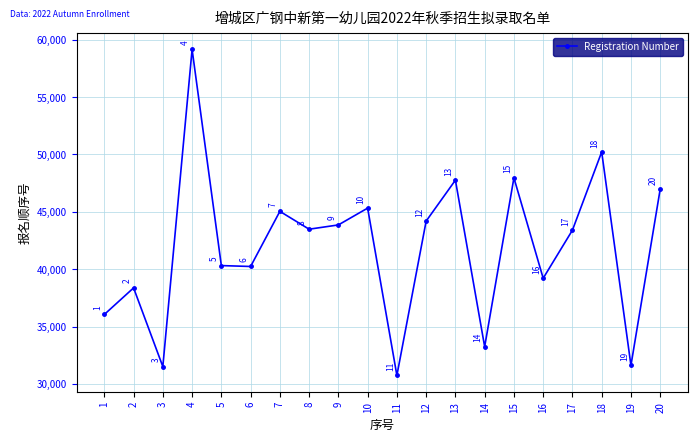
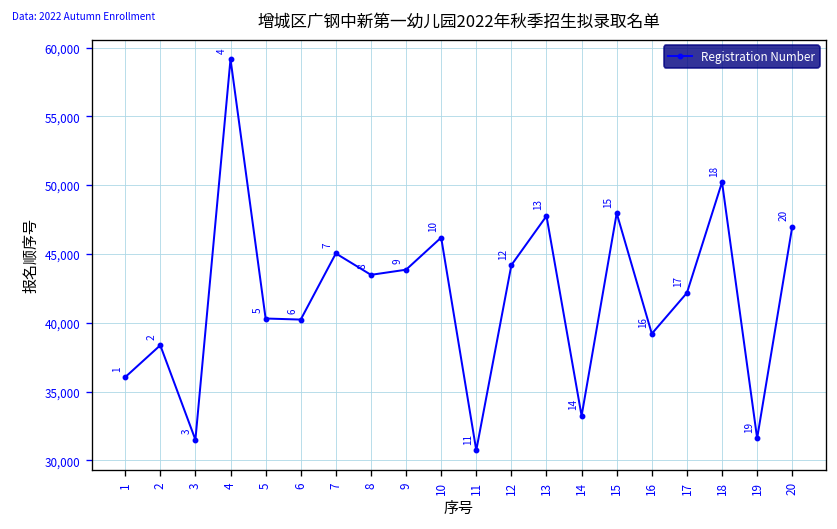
  {
-   "10": "45,300",
-   "17": "43,400"
+   "10": "46,200",
+   "17": "42,200"
  }
